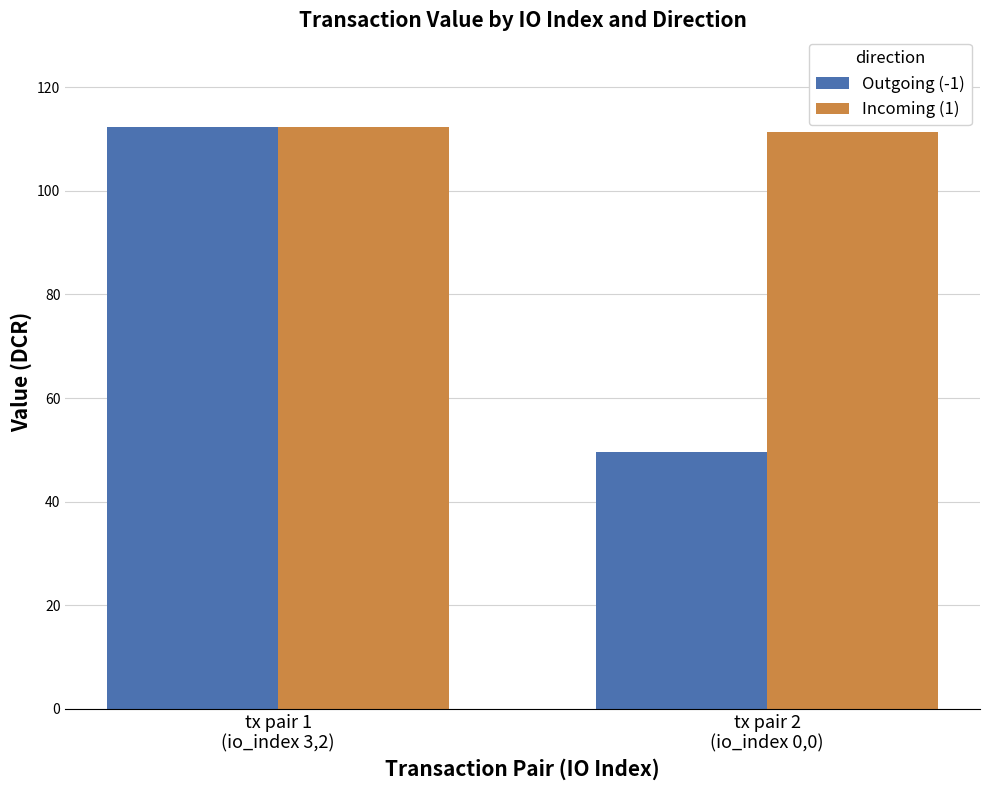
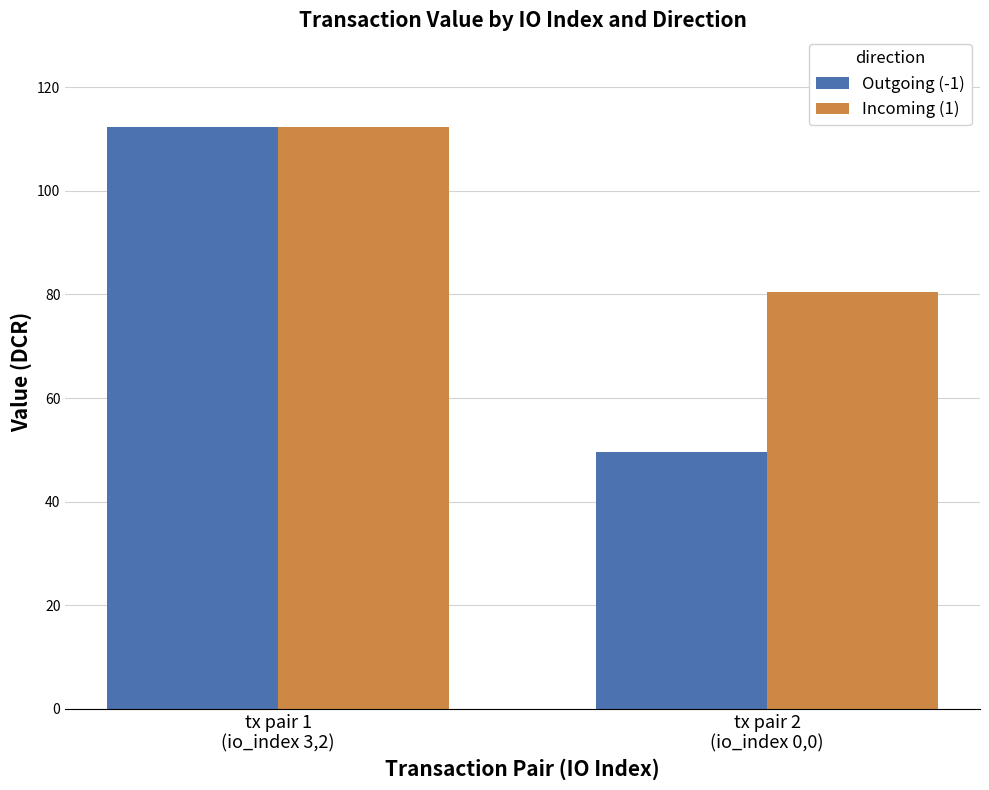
  {
    "Outgoing (-1)": {
      "tx pair 1 (io_index 3,2)": 112,
      "tx pair 2 (io_index 0,0)": 50
    },
    "Incoming (1)": {
      "tx pair 1 (io_index 3,2)": 112,
-     "tx pair 2 (io_index 0,0)": 111
+     "tx pair 2 (io_index 0,0)": 80
    }
  }
